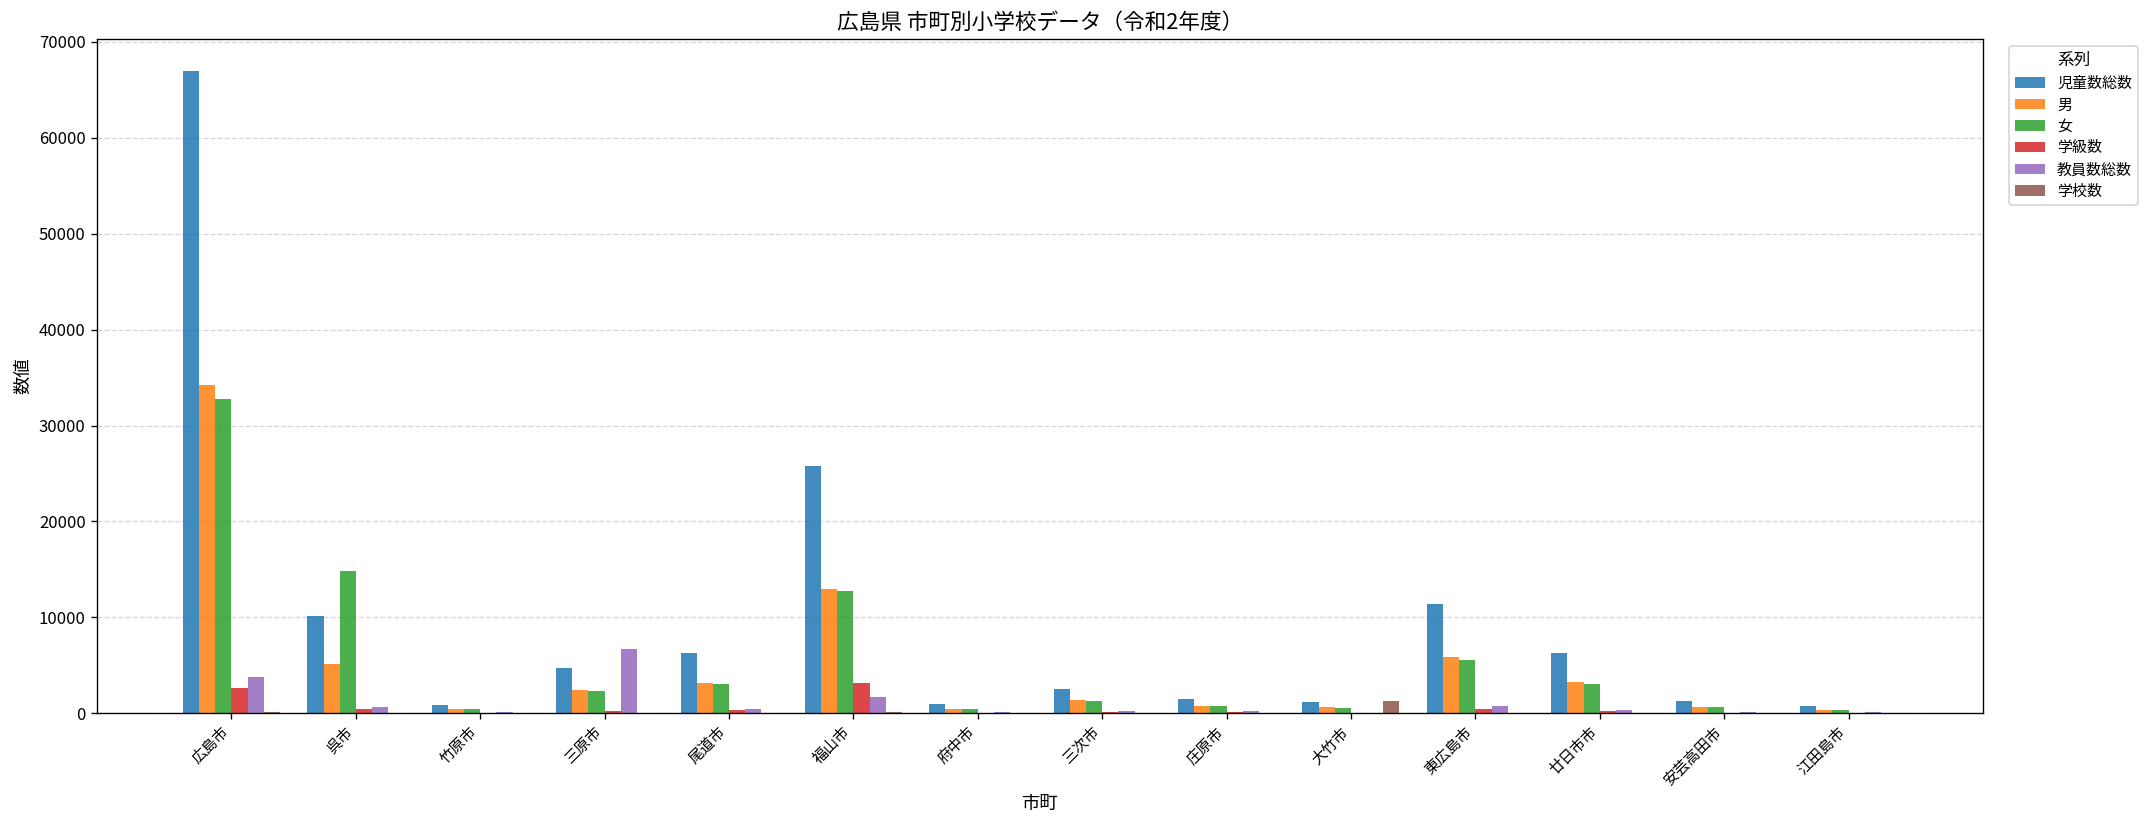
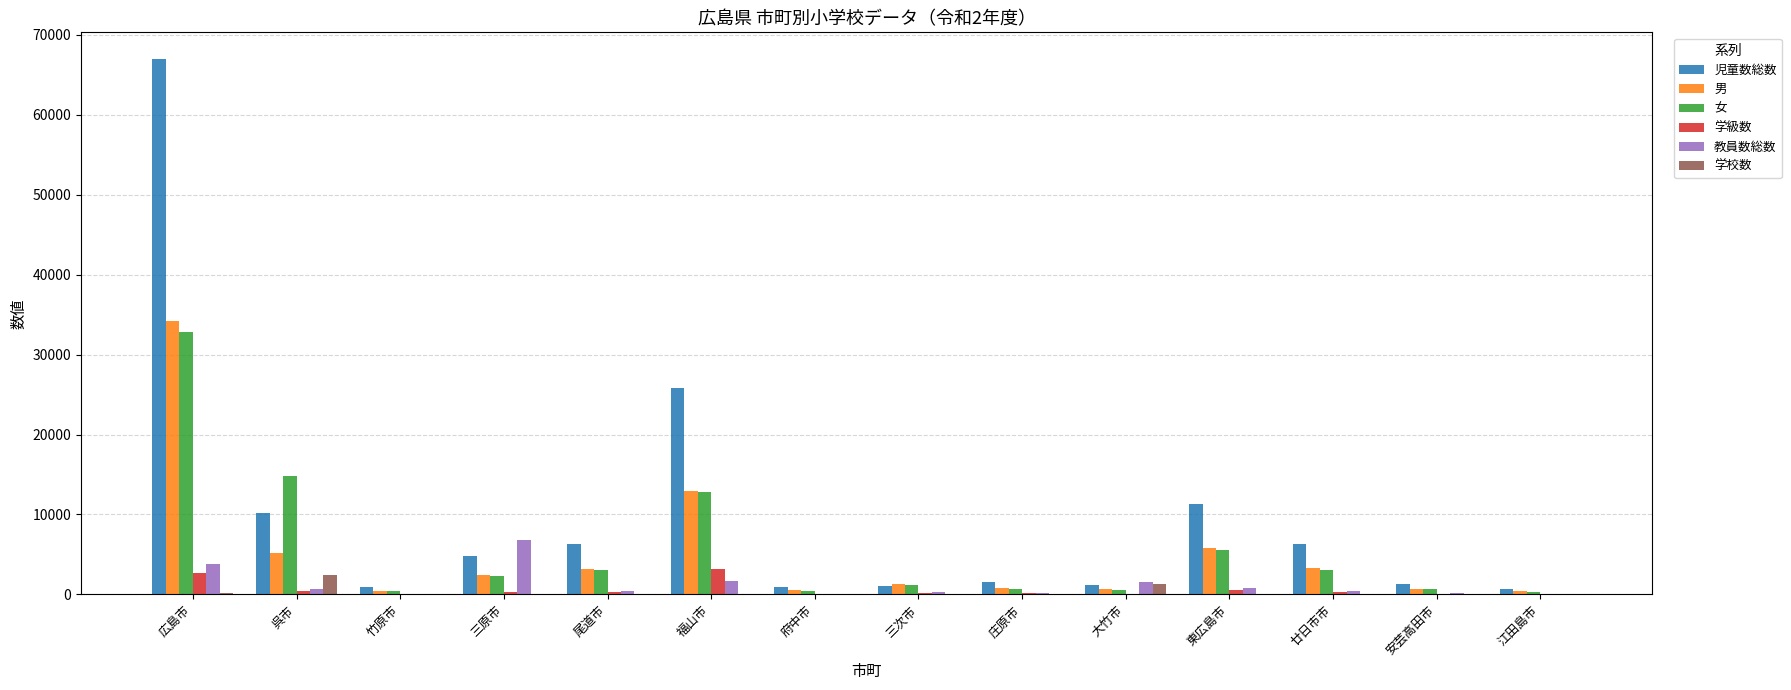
  {
    "児童数総数": {
      "広島市": 67000,
      "呉市": 10000,
      "竹原市": 1000,
      "三原市": 5000,
      "尾道市": 6000,
      "福山市": 26000,
      "府中市": 1000,
-     "三次市": 3000,
+     "三次市": 1000,
      "庄原市": 1000,
      "大竹市": 1000,
      "東広島市": 11000,
      "廿日市市": 6000,
      "安芸高田市": 1000,
      "江田島市": 1000
    },
    "男": {
      "広島市": 34000,
      "呉市": 5000,
      "竹原市": 0,
      "三原市": 2000,
      "尾道市": 3000,
      "福山市": 13000,
      "府中市": 0,
      "三次市": 1000,
      "庄原市": 1000,
      "大竹市": 1000,
      "東広島市": 6000,
      "廿日市市": 3000,
      "安芸高田市": 1000,
      "江田島市": 0
    },
    "女": {
      "広島市": 33000,
      "呉市": 15000,
      "竹原市": 0,
      "三原市": 2000,
      "尾道市": 3000,
      "福山市": 13000,
      "府中市": 0,
      "三次市": 1000,
      "庄原市": 1000,
      "大竹市": 1000,
      "東広島市": 5000,
      "廿日市市": 3000,
      "安芸高田市": 1000,
      "江田島市": 0
    },
    "学級数": {
      "広島市": 3000,
      "呉市": 0,
      "福山市": 3000,
      "東広島市": 0
    },
    "教員数総数": {
      "広島市": 4000,
      "呉市": 1000,
      "三原市": 7000,
      "尾道市": 0,
      "福山市": 2000,
-     "大竹市": 0,
+     "大竹市": 2000,
      "東広島市": 1000,
      "廿日市市": 0
    },
    "学校数": {
-     "呉市": 0,
+     "呉市": 2000,
      "大竹市": 1000
    }
  }
